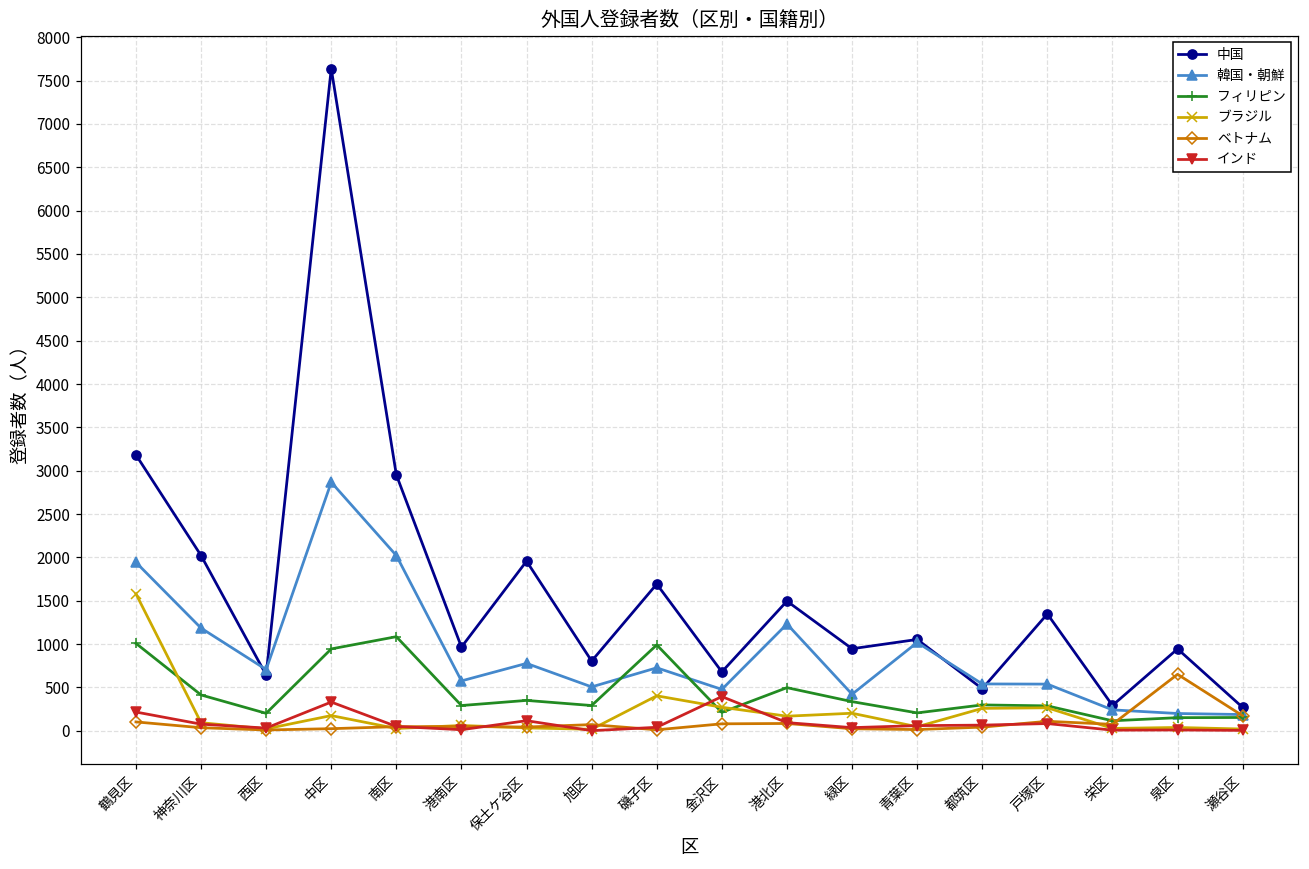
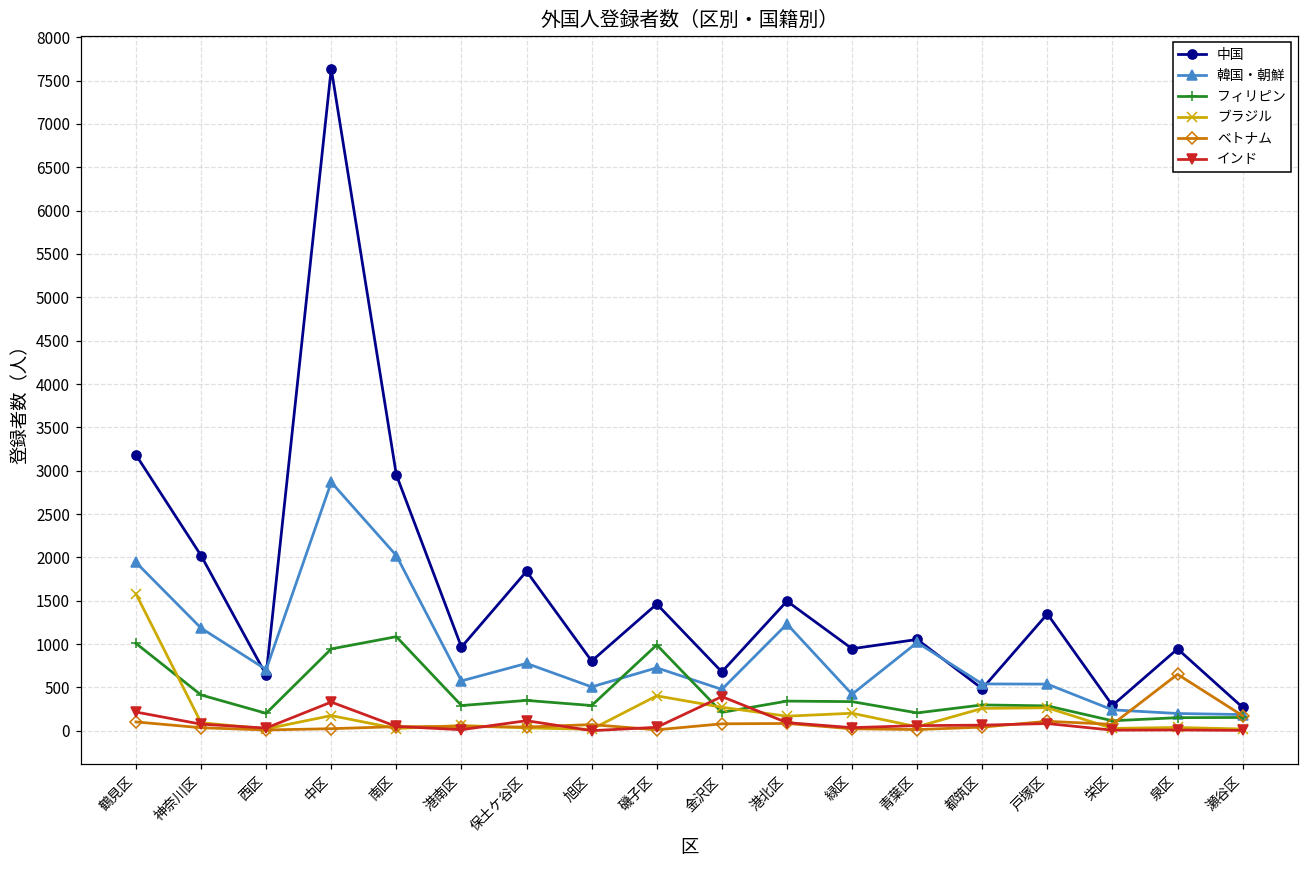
  {
    "中国": {
      "鶴見区": 3200,
      "神奈川区": 2000,
      "西区": 600,
      "中区": 7600,
      "南区": 3000,
      "港南区": 1000,
-     "保土ケ谷区": 2000,
+     "保土ケ谷区": 1800,
      "旭区": 800,
-     "磯子区": 1700,
+     "磯子区": 1500,
      "金沢区": 700,
      "港北区": 1500,
      "緑区": 900,
      "青葉区": 1100,
      "都筑区": 500,
      "戸塚区": 1300,
      "栄区": 300,
      "泉区": 900,
      "瀬谷区": 300
    },
    "韓国・朝鮮": {
      "鶴見区": 1900,
      "神奈川区": 1200,
      "西区": 700,
      "中区": 2900,
      "南区": 2000,
      "港南区": 600,
      "保土ケ谷区": 800,
      "旭区": 500,
      "磯子区": 700,
      "金沢区": 500,
      "港北区": 1200,
      "緑区": 400,
      "青葉区": 1000,
      "都筑区": 500,
      "戸塚区": 500,
      "栄区": 200,
      "泉区": 200
    },
    "フィリピン": {
      "鶴見区": 1000,
      "神奈川区": 400,
      "西区": 200,
      "中区": 900,
      "南区": 1100,
      "港南区": 300,
      "保土ケ谷区": 400,
      "旭区": 300,
      "磯子区": 1000,
      "金沢区": 200,
-     "港北区": 500,
+     "港北区": 300,
      "緑区": 300,
      "青葉区": 200,
      "都筑区": 300,
      "栄区": 100,
      "泉区": 200
    },
    "インド": {
      "鶴見区": 200,
      "中区": 300,
      "港南区": 0,
      "保土ケ谷区": 100,
      "金沢区": 400
    }
  }
